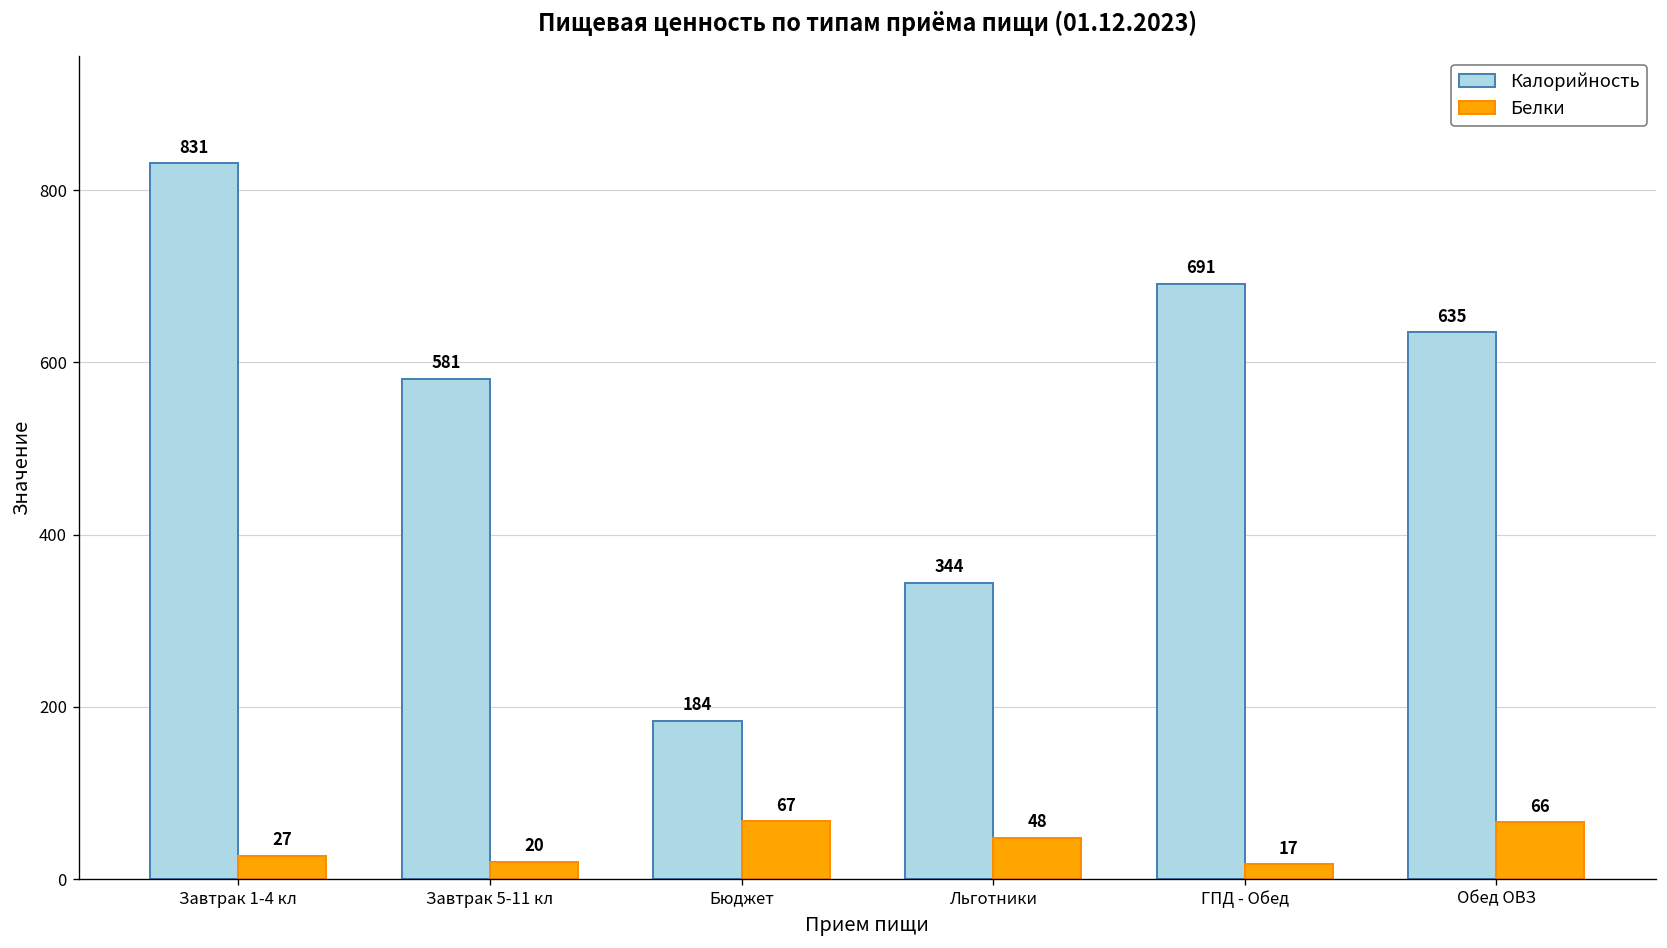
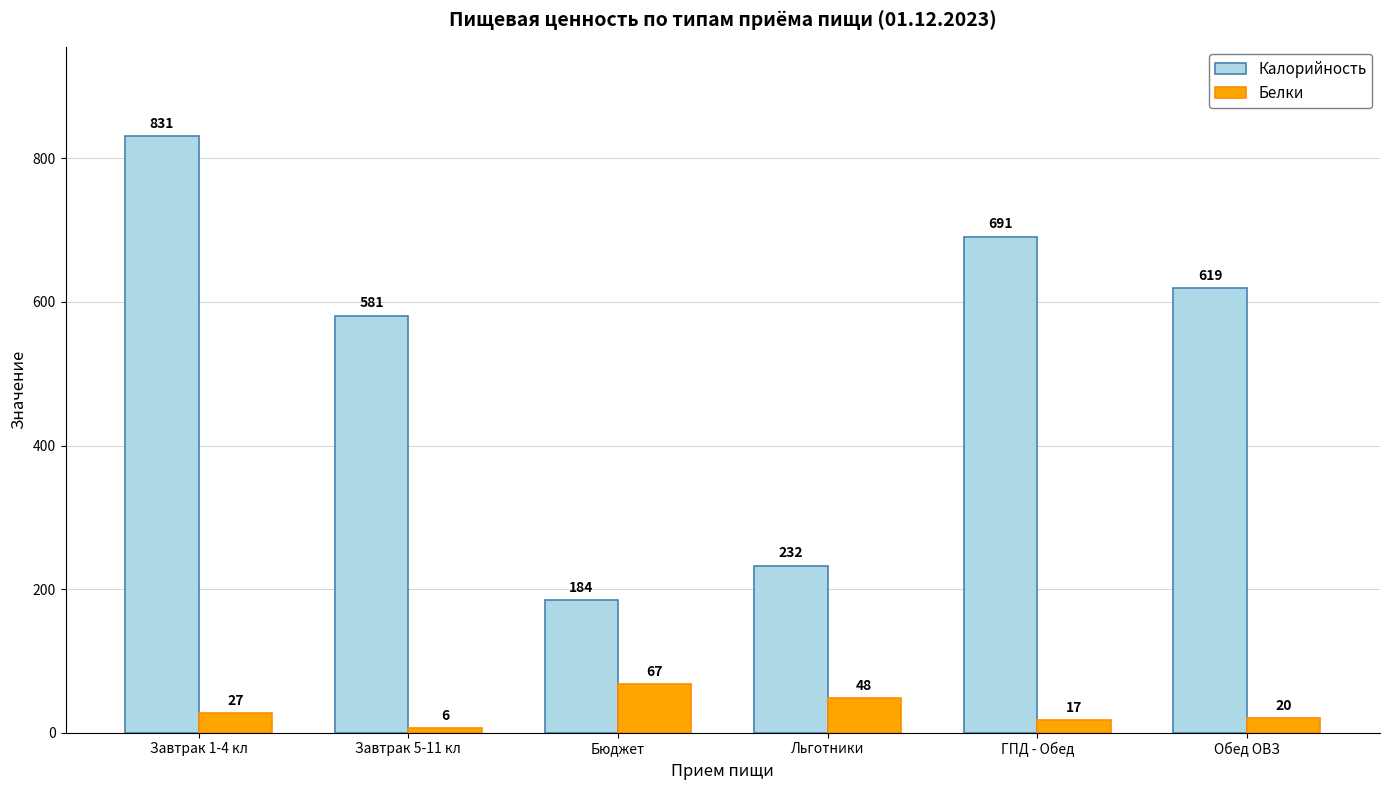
  {
    "Калорийность": {
      "Завтрак 1-4 кл": 831,
      "Завтрак 5-11 кл": 581,
      "Бюджет": 184,
-     "Льготники": 344,
+     "Льготники": 232,
      "ГПД - Обед": 691,
-     "Обед ОВЗ": 635
+     "Обед ОВЗ": 619
    },
    "Белки": {
      "Завтрак 1-4 кл": 27,
-     "Завтрак 5-11 кл": 20,
+     "Завтрак 5-11 кл": 6,
      "Бюджет": 67,
      "Льготники": 48,
      "ГПД - Обед": 17,
-     "Обед ОВЗ": 66
+     "Обед ОВЗ": 20
    }
  }
